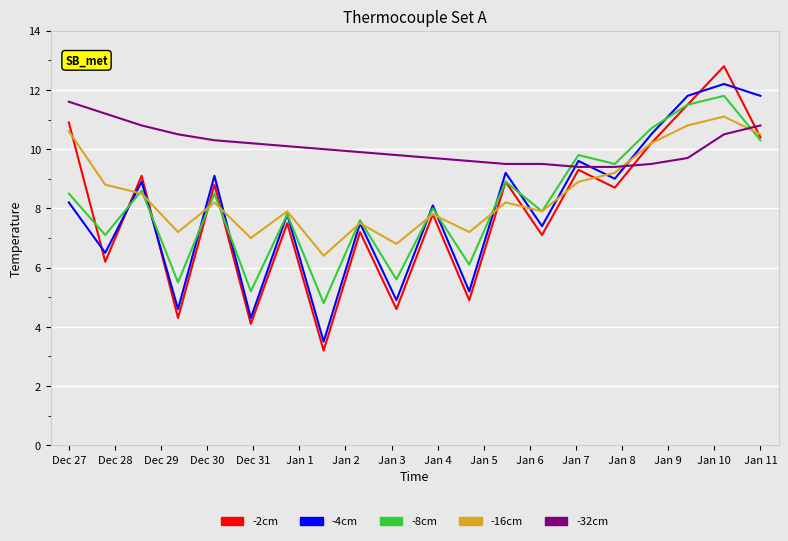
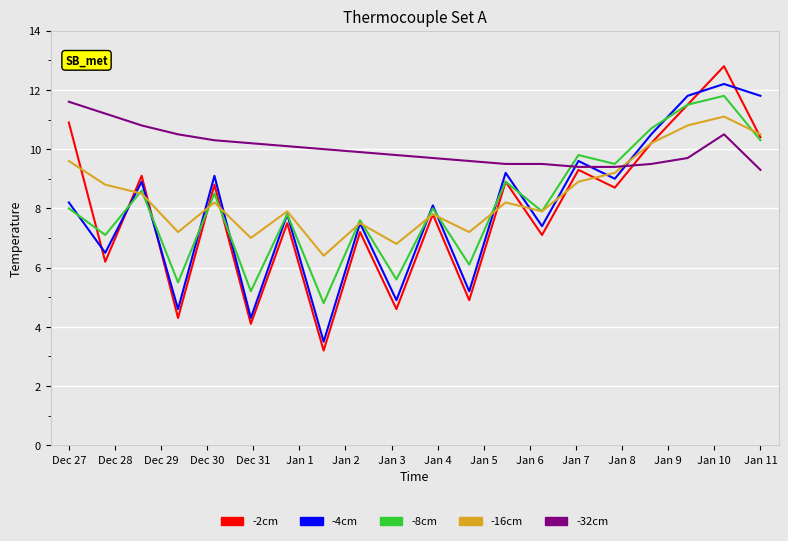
  {
    "-2cm": {
      "Dec 27": 10.9,
      "Jan 11": 10.4
    },
    "-4cm": {
      "Dec 27": 8.2,
      "Jan 11": 11.8
    },
    "-8cm": {
-     "Dec 27": 8.5,
+     "Dec 27": 8.0,
      "Jan 11": 10.3
    },
    "-16cm": {
-     "Dec 27": 10.6,
+     "Dec 27": 9.6,
      "Jan 11": 10.5
    },
    "-32cm": {
      "Dec 27": 11.6,
-     "Jan 11": 10.8
+     "Jan 11": 9.3
    }
  }
